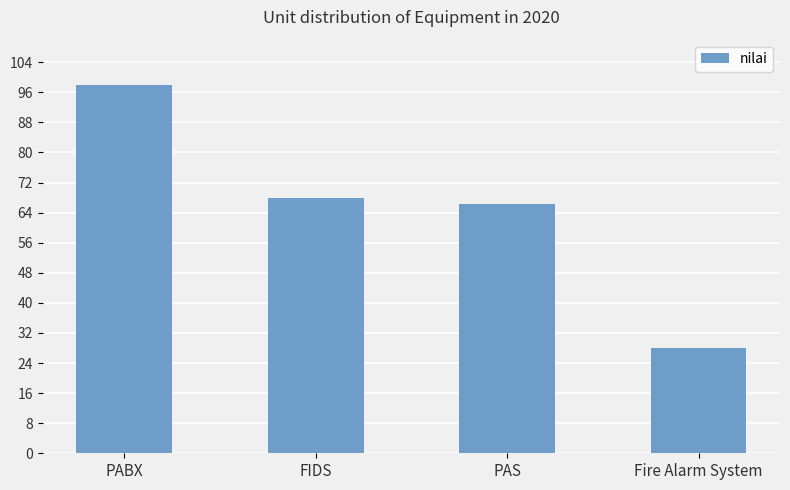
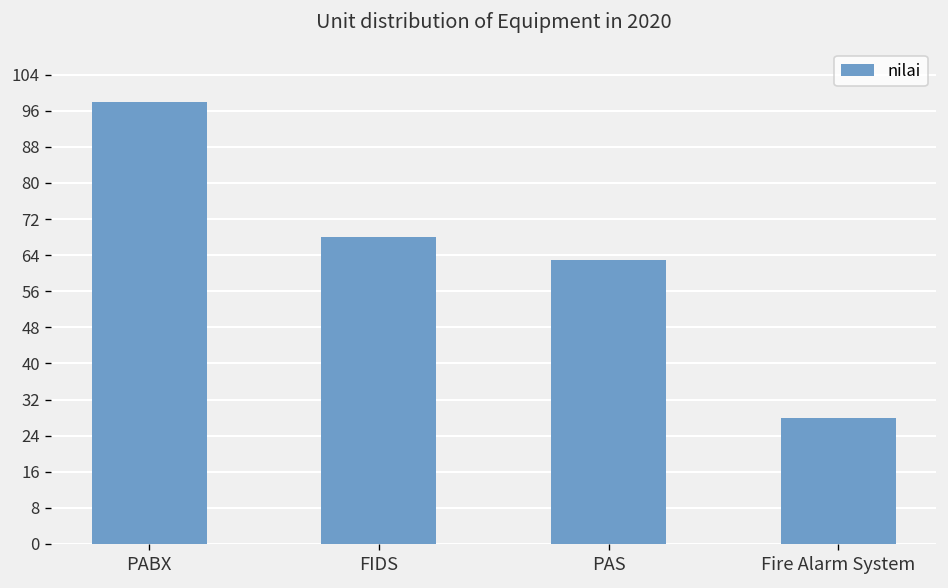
  {
    "PABX": 98,
    "FIDS": 68,
-   "PAS": 66,
+   "PAS": 63,
    "Fire Alarm System": 28
  }
